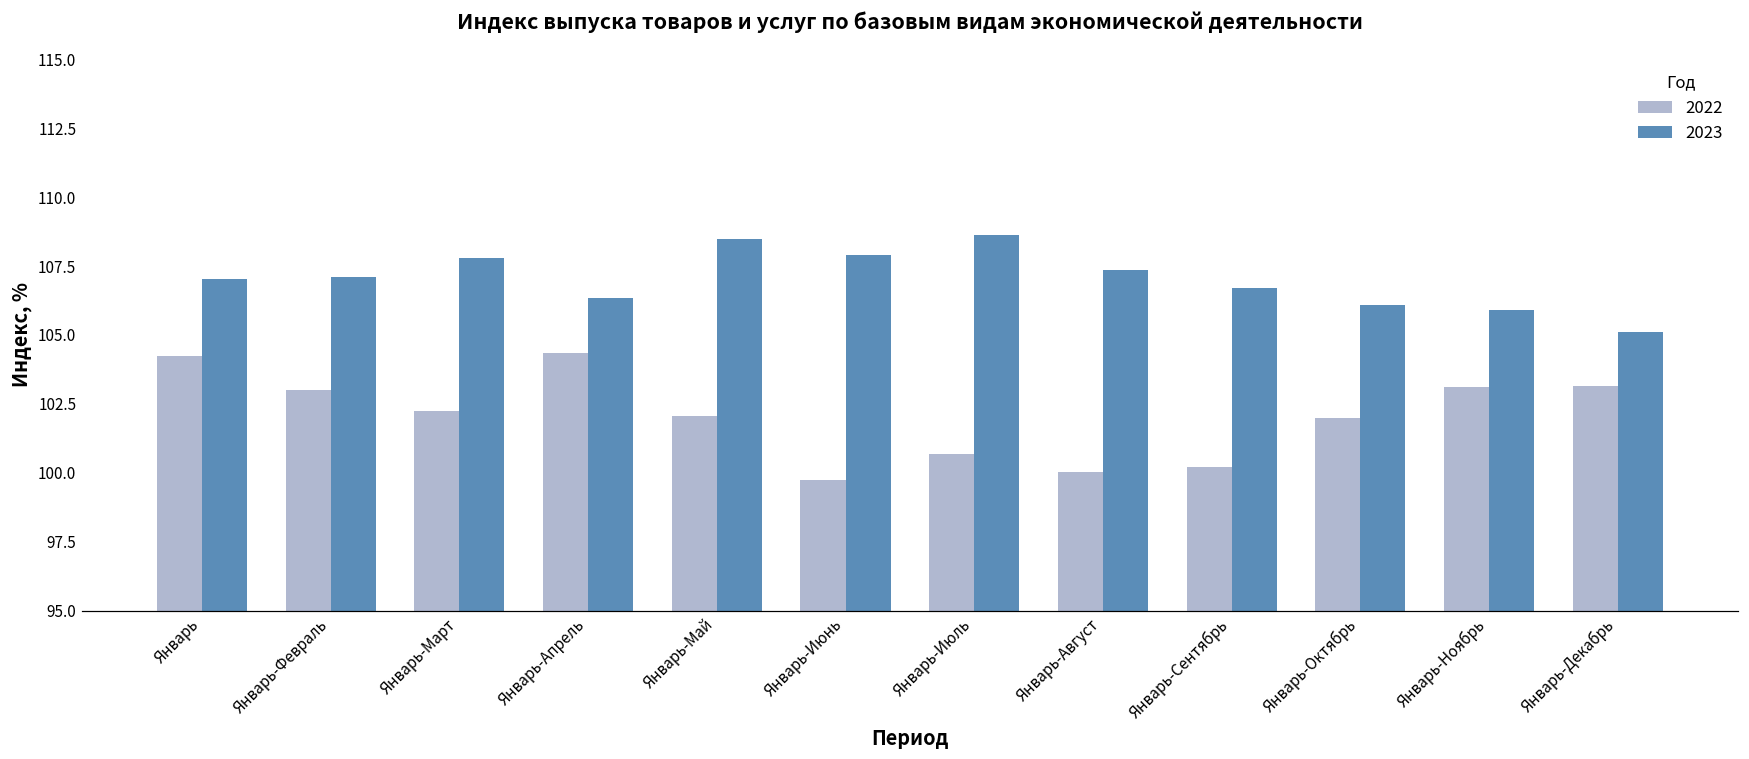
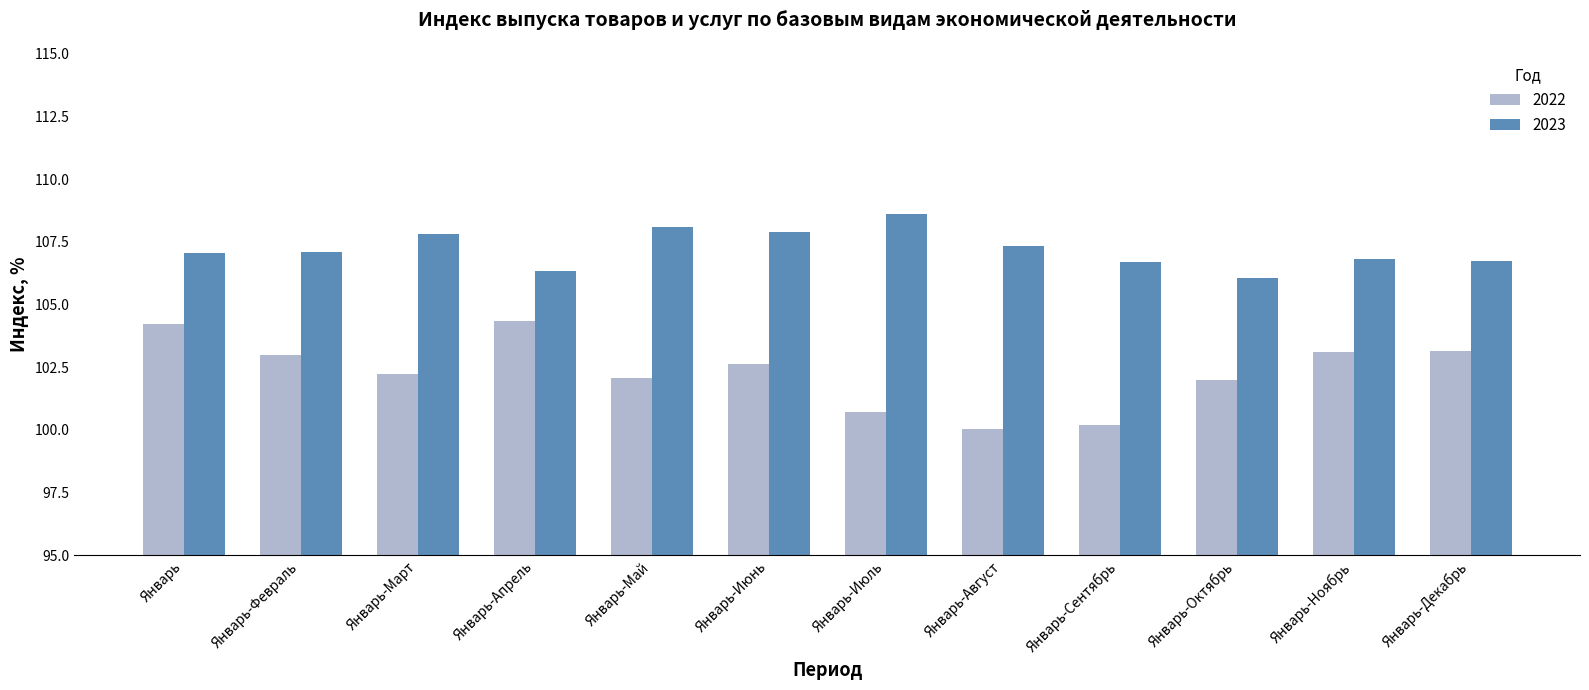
  {
    "2022": {
      "Январь": 104.2,
      "Январь-Февраль": 103.0,
      "Январь-Март": 102.2,
      "Январь-Апрель": 104.3,
      "Январь-Май": 102.1,
-     "Январь-Июнь": 99.7,
+     "Январь-Июнь": 102.6,
      "Январь-Июль": 100.7,
      "Январь-Август": 100.0,
      "Январь-Сентябрь": 100.2,
      "Январь-Октябрь": 102.0,
      "Январь-Ноябрь": 103.1,
      "Январь-Декабрь": 103.2
    },
    "2023": {
      "Январь": 107.0,
      "Январь-Февраль": 107.1,
      "Январь-Март": 107.8,
      "Январь-Апрель": 106.3,
-     "Январь-Май": 108.5,
+     "Январь-Май": 108.1,
      "Январь-Июнь": 107.9,
      "Январь-Июль": 108.6,
      "Январь-Август": 107.3,
      "Январь-Сентябрь": 106.7,
      "Январь-Октябрь": 106.1,
-     "Январь-Ноябрь": 105.9,
-     "Январь-Декабрь": 105.1
+     "Январь-Ноябрь": 106.8,
+     "Январь-Декабрь": 106.8
    }
  }
